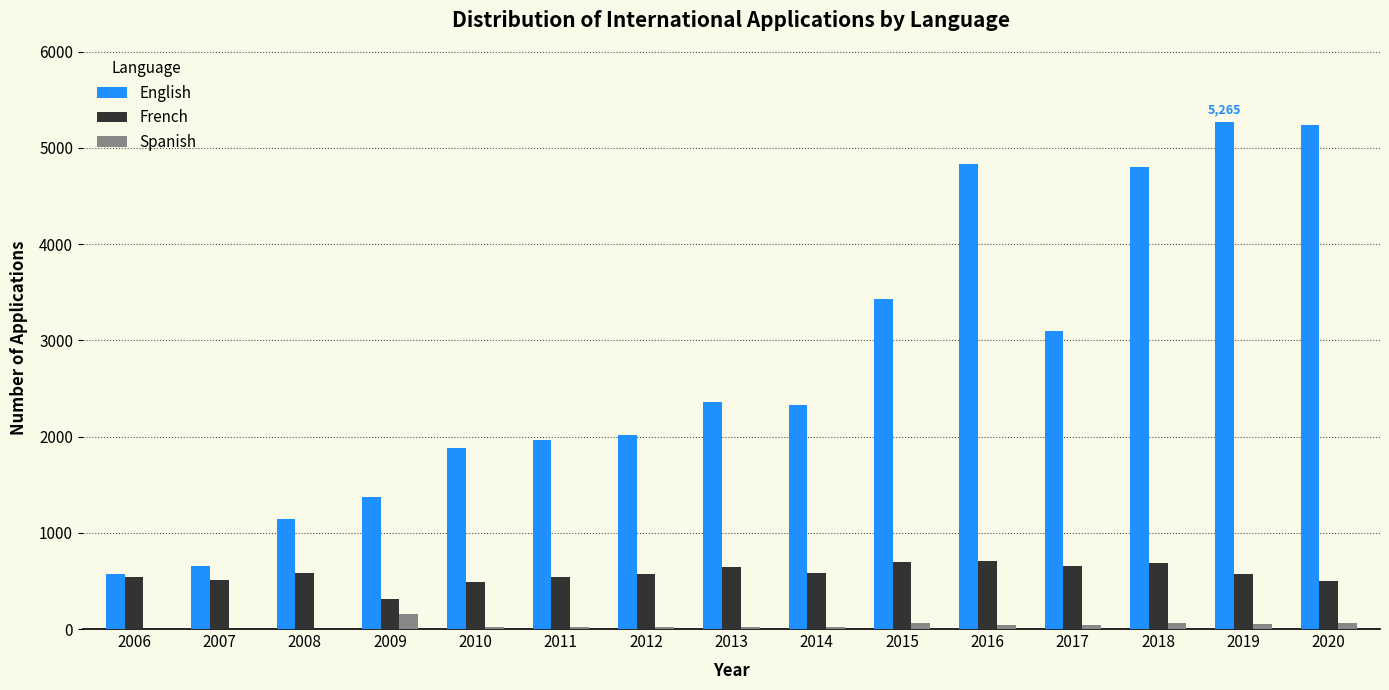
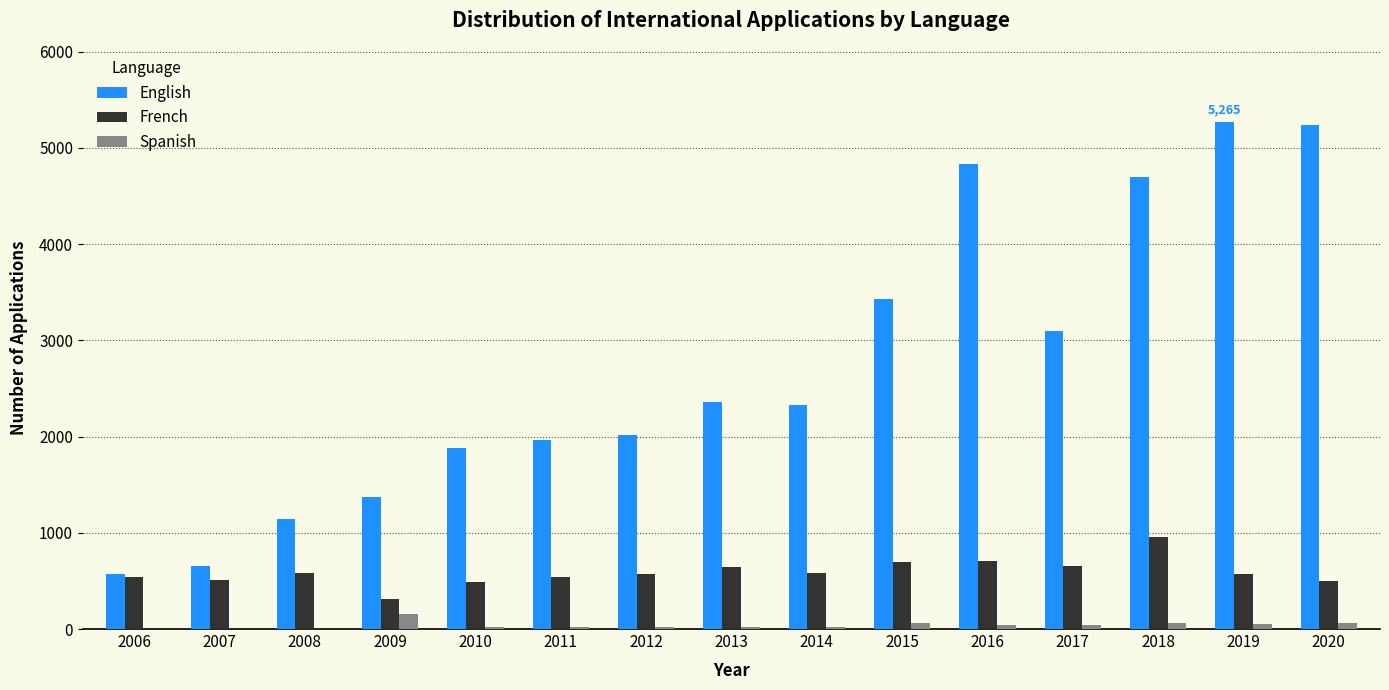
  {
    "English": {
      "2006": 600,
      "2007": 700,
      "2008": 1100,
      "2009": 1400,
      "2010": 1900,
      "2011": 2000,
      "2012": 2000,
      "2013": 2400,
      "2014": 2300,
      "2015": 3400,
      "2016": 4800,
      "2017": 3100,
-     "2018": 4800,
+     "2018": 4700,
      "2020": 5200
    },
    "French": {
      "2006": 500,
      "2007": 500,
      "2008": 600,
      "2009": 300,
      "2010": 500,
      "2011": 500,
      "2012": 600,
      "2013": 600,
      "2014": 600,
      "2015": 700,
      "2016": 700,
      "2017": 700,
-     "2018": 700,
+     "2018": 1000,
      "2019": 600,
      "2020": 500
    },
    "Spanish": {
      "2006": 0,
      "2007": 0,
      "2008": 0,
      "2009": 200,
      "2015": 100,
      "2016": 0,
      "2017": 0,
      "2018": 100,
      "2019": 100,
      "2020": 100
    }
  }
